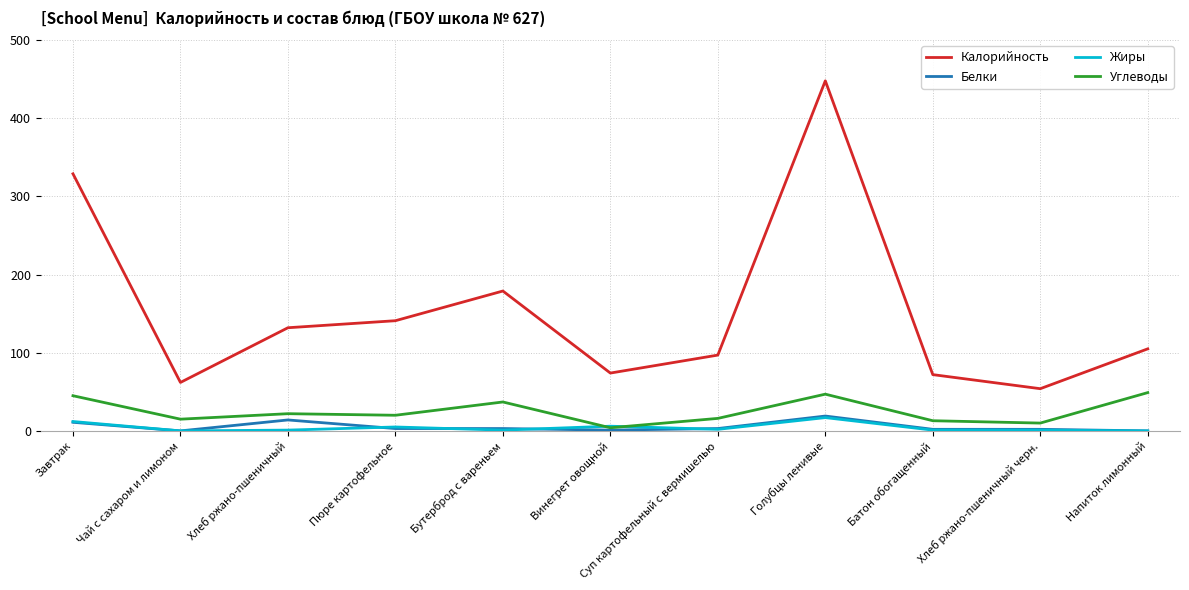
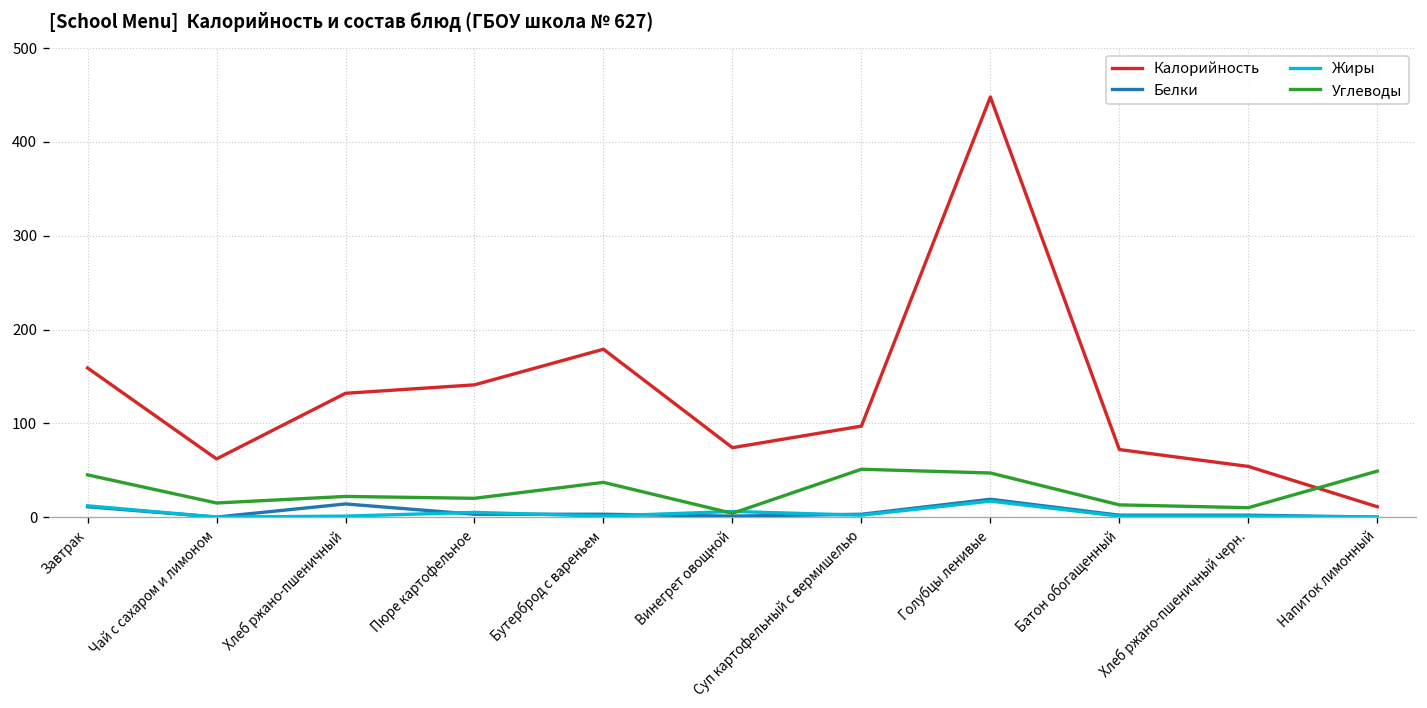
  {
    "Калорийность": {
-     "Завтрак": 330,
+     "Завтрак": 160,
      "Чай с сахаром и лимоном": 60,
      "Хлеб ржано-пшеничный": 130,
      "Пюре картофельное": 140,
      "Бутерброд с вареньем": 180,
      "Винегрет овощной": 70,
      "Суп картофельный с вермишелью": 100,
      "Голубцы ленивые": 450,
      "Батон обогащенный": 70,
      "Хлеб ржано-пшеничный черн.": 50,
-     "Напиток лимонный": 110
+     "Напиток лимонный": 10
    },
    "Белки": {
      "Хлеб ржано-пшеничный": 10
    },
    "Жиры": {
      "Хлеб ржано-пшеничный": 0
    },
    "Углеводы": {
      "Завтрак": 50,
      "Чай с сахаром и лимоном": 20,
      "Хлеб ржано-пшеничный": 20,
      "Пюре картофельное": 20,
      "Бутерброд с вареньем": 40,
-     "Суп картофельный с вермишелью": 20,
+     "Суп картофельный с вермишелью": 50,
      "Голубцы ленивые": 50,
      "Батон обогащенный": 10,
      "Хлеб ржано-пшеничный черн.": 10,
      "Напиток лимонный": 50
    }
  }
